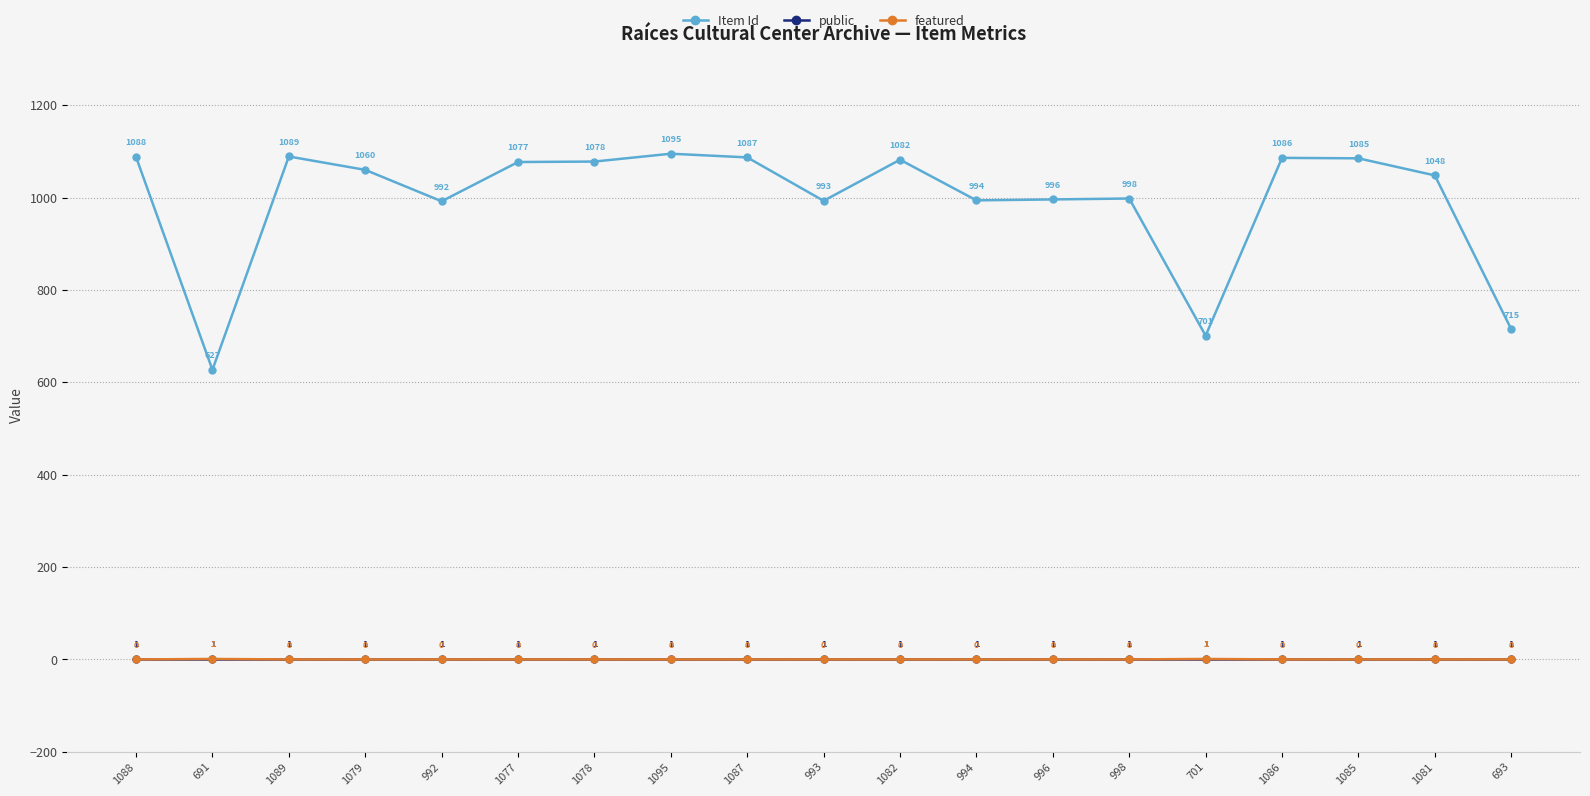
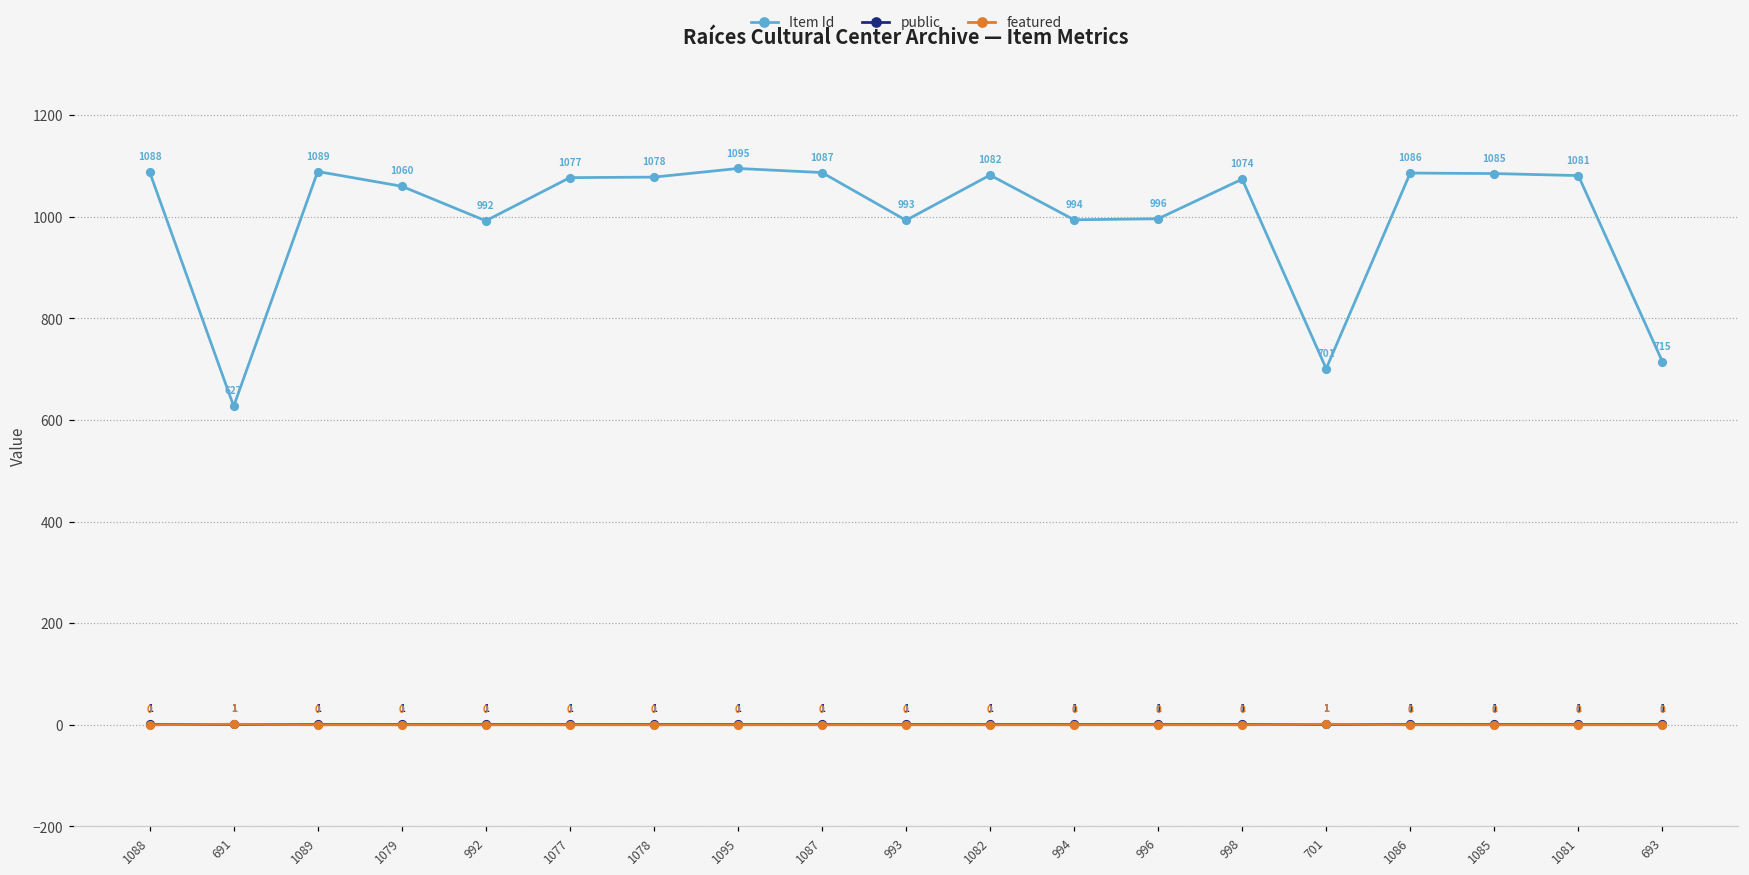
  {
    "Item Id": {
      "1088": 1088,
      "691": 627,
      "1089": 1089,
      "1079": 1060,
      "992": 992,
      "1077": 1077,
      "1078": 1078,
      "1095": 1095,
      "1087": 1087,
      "993": 993,
      "1082": 1082,
      "994": 994,
      "996": 996,
-     "998": 998,
+     "998": 1074,
      "701": 701,
      "1086": 1086,
      "1085": 1085,
-     "1081": 1048,
+     "1081": 1081,
      "693": 715
    }
  }
